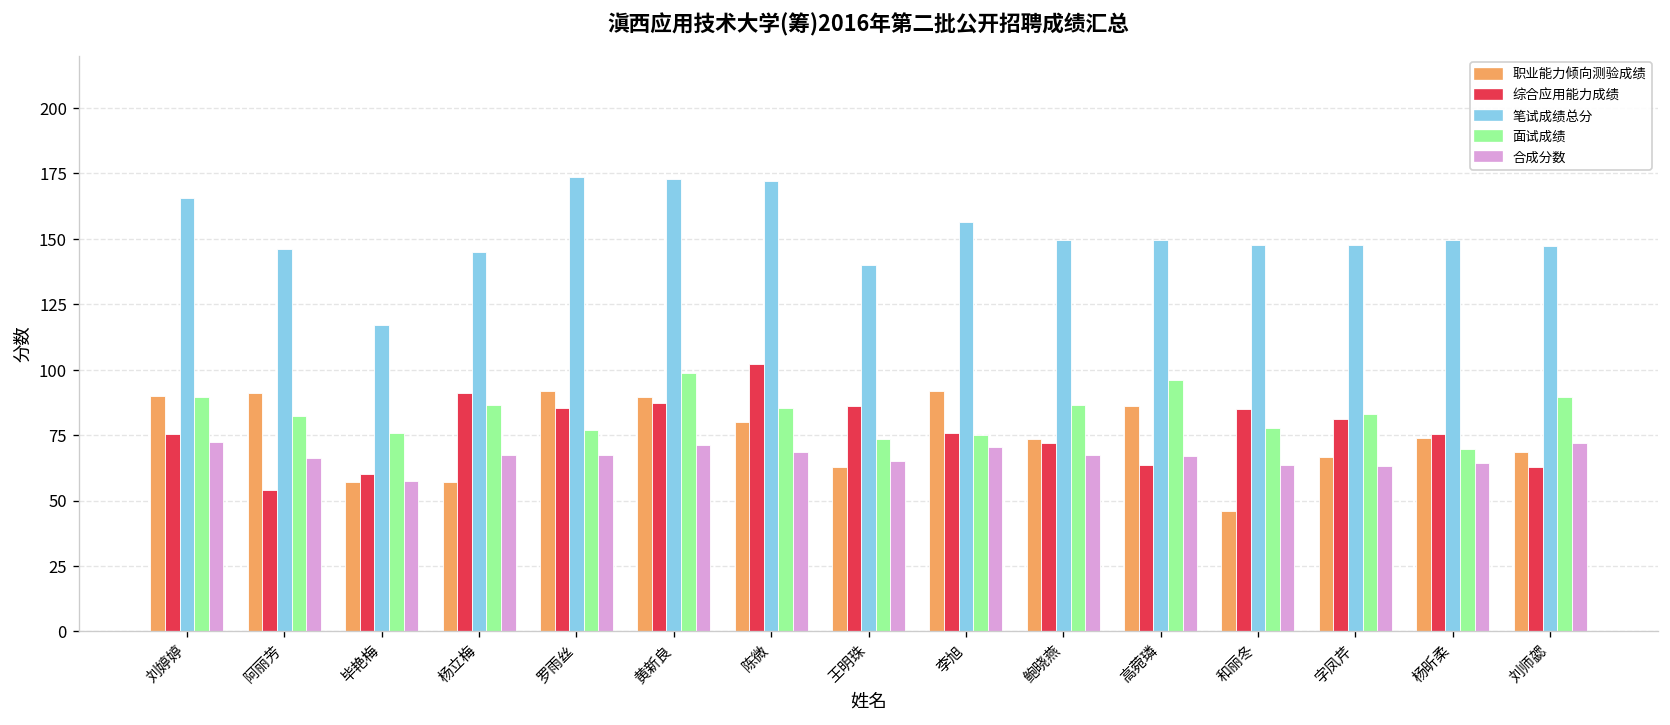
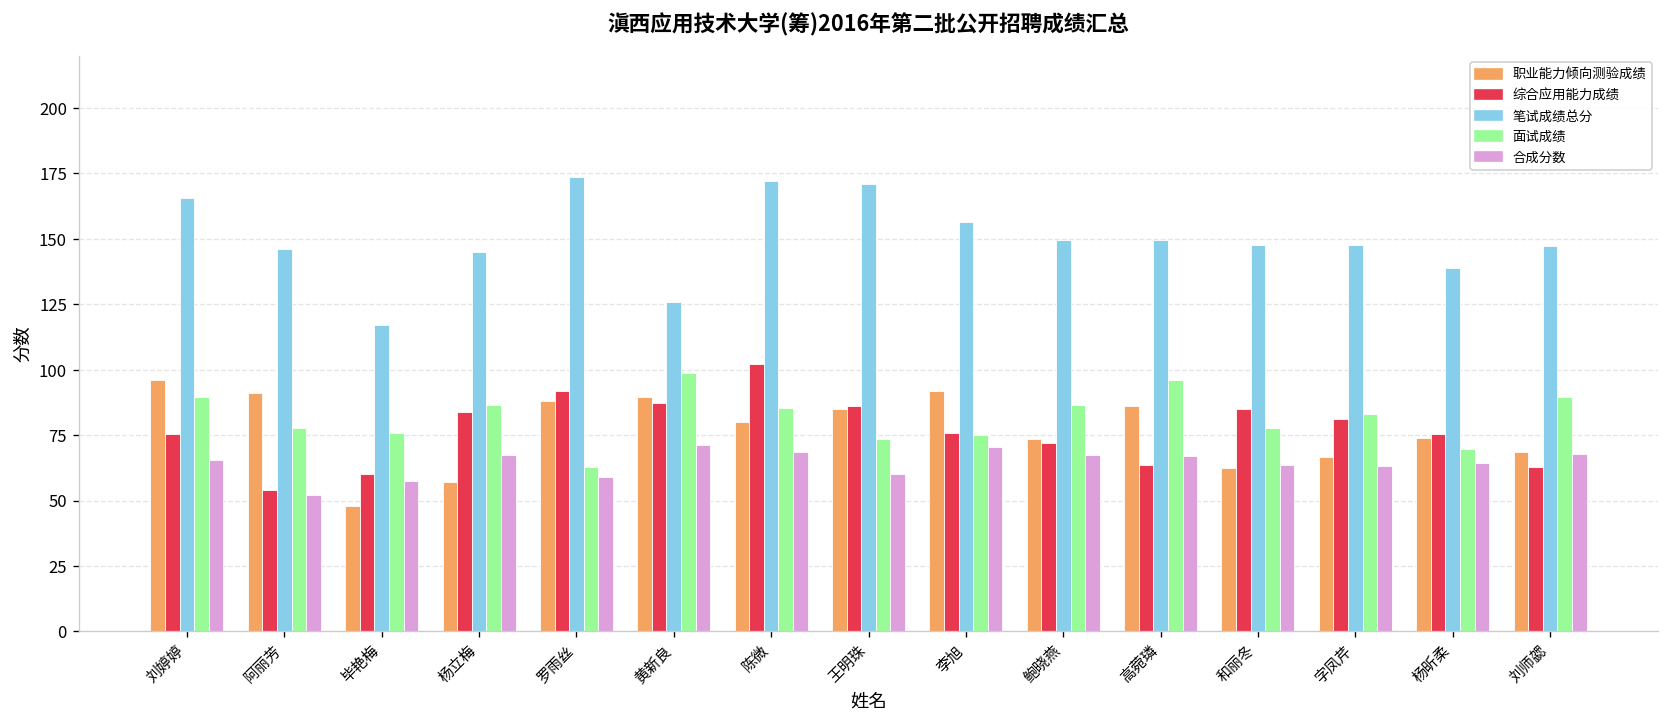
  {
    "职业能力倾向测验成绩": {
-     "刘婷婷": 90,
+     "刘婷婷": 96,
      "阿丽芳": 91,
-     "毕艳梅": 57,
+     "毕艳梅": 48,
      "杨立梅": 57,
-     "罗雨丝": 92,
+     "罗雨丝": 88,
      "黄新良": 90,
      "陈微": 80,
-     "王明珠": 63,
+     "王明珠": 85,
      "李旭": 92,
      "鲍晓燕": 74,
      "高菀璘": 86,
-     "和丽冬": 46,
+     "和丽冬": 63,
      "字凤芹": 67,
      "杨昕柔": 74,
      "刘师勰": 69
    },
    "综合应用能力成绩": {
      "刘婷婷": 76,
      "阿丽芳": 54,
      "毕艳梅": 60,
-     "杨立梅": 91,
-     "罗雨丝": 86,
+     "杨立梅": 84,
+     "罗雨丝": 92,
      "黄新良": 87,
      "陈微": 102,
      "王明珠": 86,
      "李旭": 76,
      "鲍晓燕": 72,
      "高菀璘": 64,
      "和丽冬": 85,
      "字凤芹": 81,
      "杨昕柔": 76,
      "刘师勰": 63
    },
    "笔试成绩总分": {
      "刘婷婷": 166,
      "阿丽芳": 146,
      "毕艳梅": 117,
      "杨立梅": 145,
      "罗雨丝": 174,
-     "黄新良": 173,
+     "黄新良": 126,
      "陈微": 172,
-     "王明珠": 140,
+     "王明珠": 171,
      "李旭": 157,
      "鲍晓燕": 150,
      "高菀璘": 150,
      "和丽冬": 148,
      "字凤芹": 148,
-     "杨昕柔": 150,
+     "杨昕柔": 139,
      "刘师勰": 147
    },
    "面试成绩": {
      "刘婷婷": 90,
-     "阿丽芳": 82,
+     "阿丽芳": 78,
      "毕艳梅": 76,
      "杨立梅": 87,
-     "罗雨丝": 77,
+     "罗雨丝": 63,
      "黄新良": 99,
      "陈微": 85,
      "王明珠": 74,
      "李旭": 75,
      "鲍晓燕": 87,
      "高菀璘": 96,
      "和丽冬": 78,
      "字凤芹": 83,
      "杨昕柔": 70,
      "刘师勰": 90
    },
    "合成分数": {
-     "刘婷婷": 72,
-     "阿丽芳": 66,
+     "刘婷婷": 65,
+     "阿丽芳": 52,
      "毕艳梅": 58,
      "杨立梅": 68,
-     "罗雨丝": 67,
+     "罗雨丝": 59,
      "黄新良": 71,
      "陈微": 69,
-     "王明珠": 65,
+     "王明珠": 60,
      "李旭": 70,
      "鲍晓燕": 68,
      "高菀璘": 67,
      "和丽冬": 64,
      "字凤芹": 63,
      "杨昕柔": 65,
-     "刘师勰": 72
+     "刘师勰": 68
    }
  }
